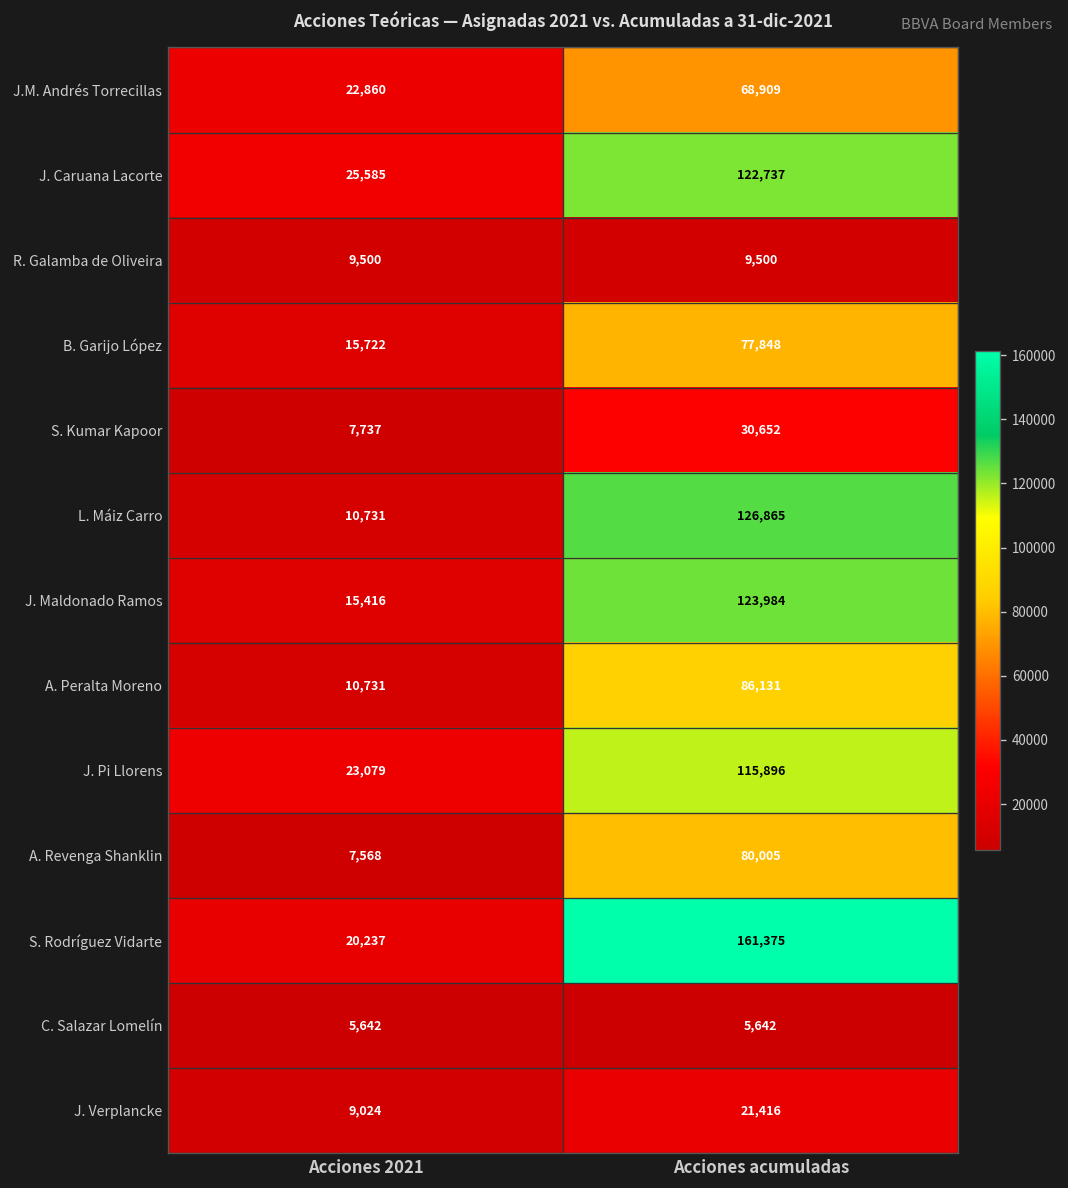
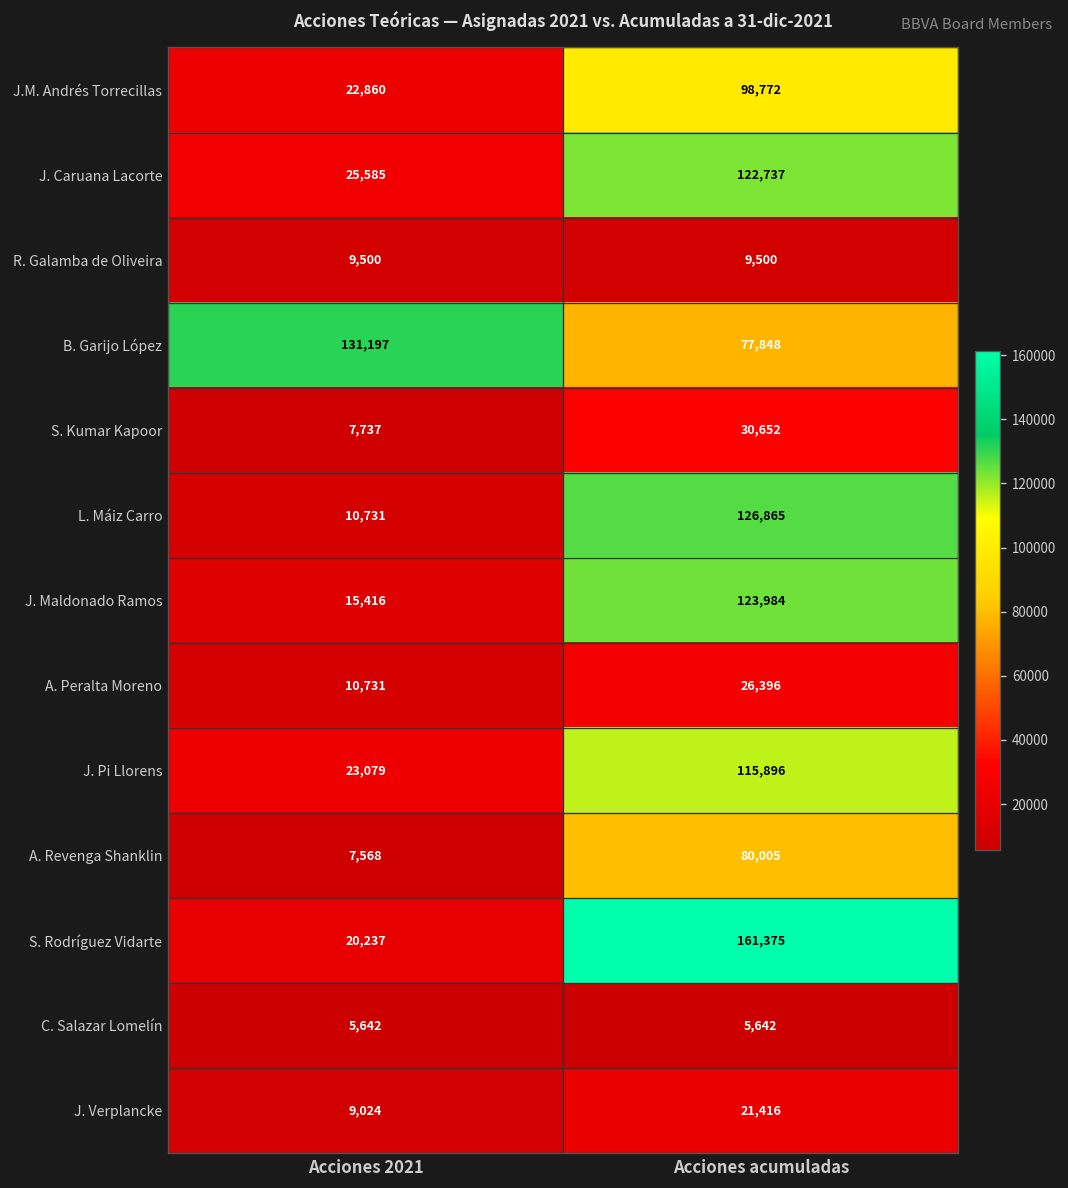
  {
    "J.M. Andrés Torrecillas": {
      "Acciones 2021": "22,860",
-     "Acciones acumuladas": "68,909"
+     "Acciones acumuladas": "98,772"
    },
    "J. Caruana Lacorte": {
      "Acciones 2021": "25,585",
      "Acciones acumuladas": "122,737"
    },
    "R. Galamba de Oliveira": {
      "Acciones 2021": "9,500",
      "Acciones acumuladas": "9,500"
    },
    "B. Garijo López": {
-     "Acciones 2021": "15,722",
+     "Acciones 2021": "131,197",
      "Acciones acumuladas": "77,848"
    },
    "S. Kumar Kapoor": {
      "Acciones 2021": "7,737",
      "Acciones acumuladas": "30,652"
    },
    "L. Máiz Carro": {
      "Acciones 2021": "10,731",
      "Acciones acumuladas": "126,865"
    },
    "J. Maldonado Ramos": {
      "Acciones 2021": "15,416",
      "Acciones acumuladas": "123,984"
    },
    "A. Peralta Moreno": {
      "Acciones 2021": "10,731",
-     "Acciones acumuladas": "86,131"
+     "Acciones acumuladas": "26,396"
    },
    "J. Pi Llorens": {
      "Acciones 2021": "23,079",
      "Acciones acumuladas": "115,896"
    },
    "A. Revenga Shanklin": {
      "Acciones 2021": "7,568",
      "Acciones acumuladas": "80,005"
    },
    "S. Rodríguez Vidarte": {
      "Acciones 2021": "20,237",
      "Acciones acumuladas": "161,375"
    },
    "C. Salazar Lomelín": {
      "Acciones 2021": "5,642",
      "Acciones acumuladas": "5,642"
    },
    "J. Verplancke": {
      "Acciones 2021": "9,024",
      "Acciones acumuladas": "21,416"
    }
  }
